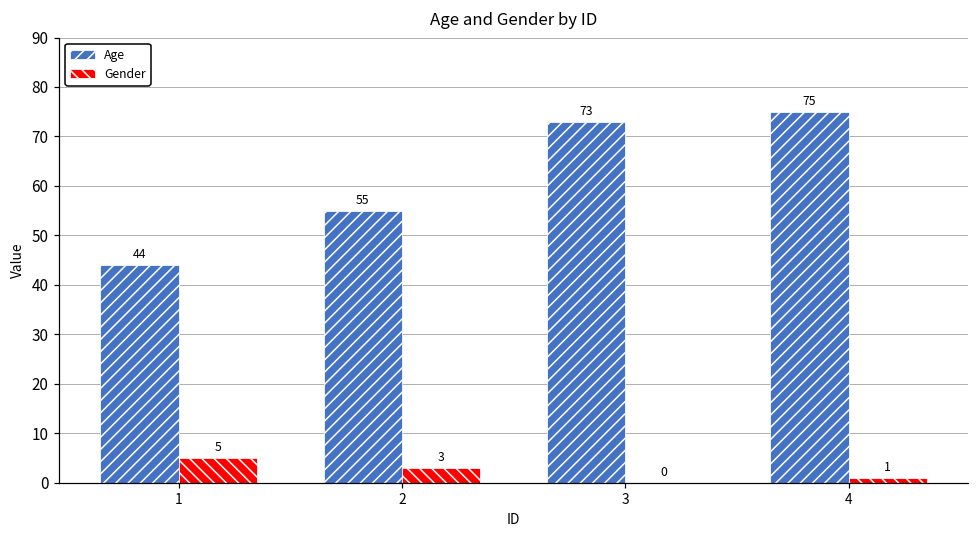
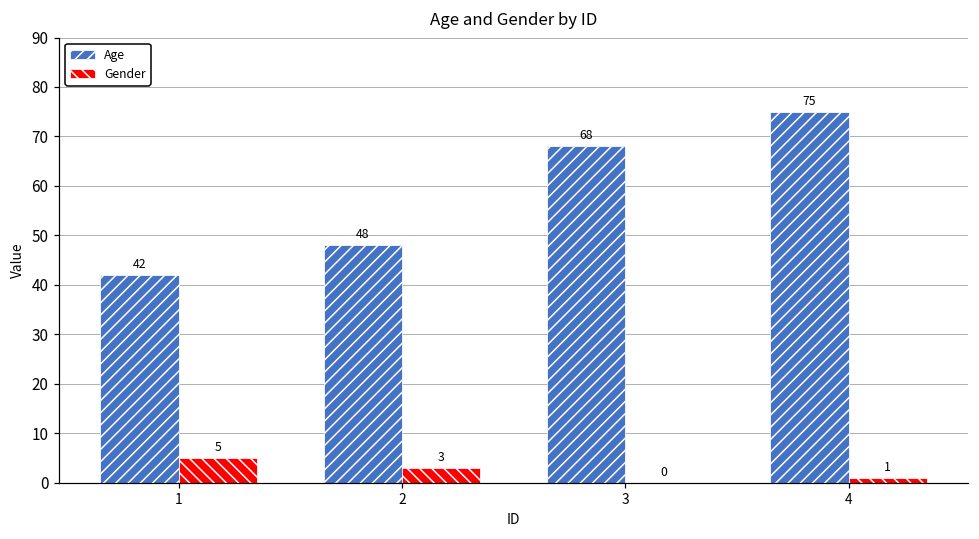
  {
    "Age": {
-     "1": 44,
-     "2": 55,
-     "3": 73,
+     "1": 42,
+     "2": 48,
+     "3": 68,
      "4": 75
    },
    "Gender": {
      "1": 5,
      "2": 3,
      "3": 0,
      "4": 1
    }
  }
